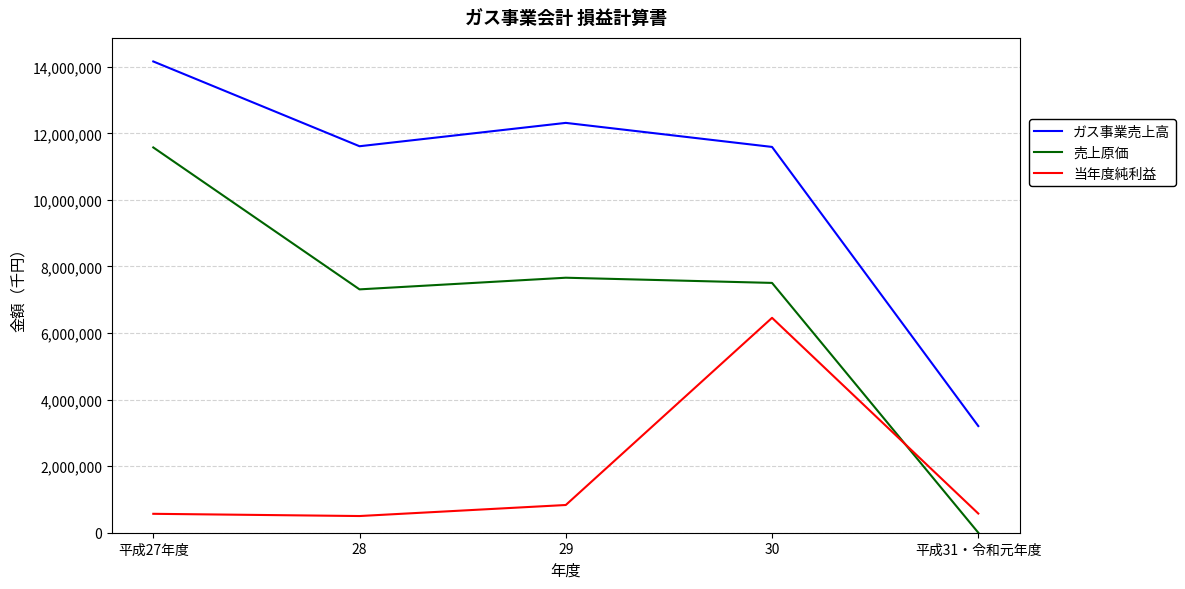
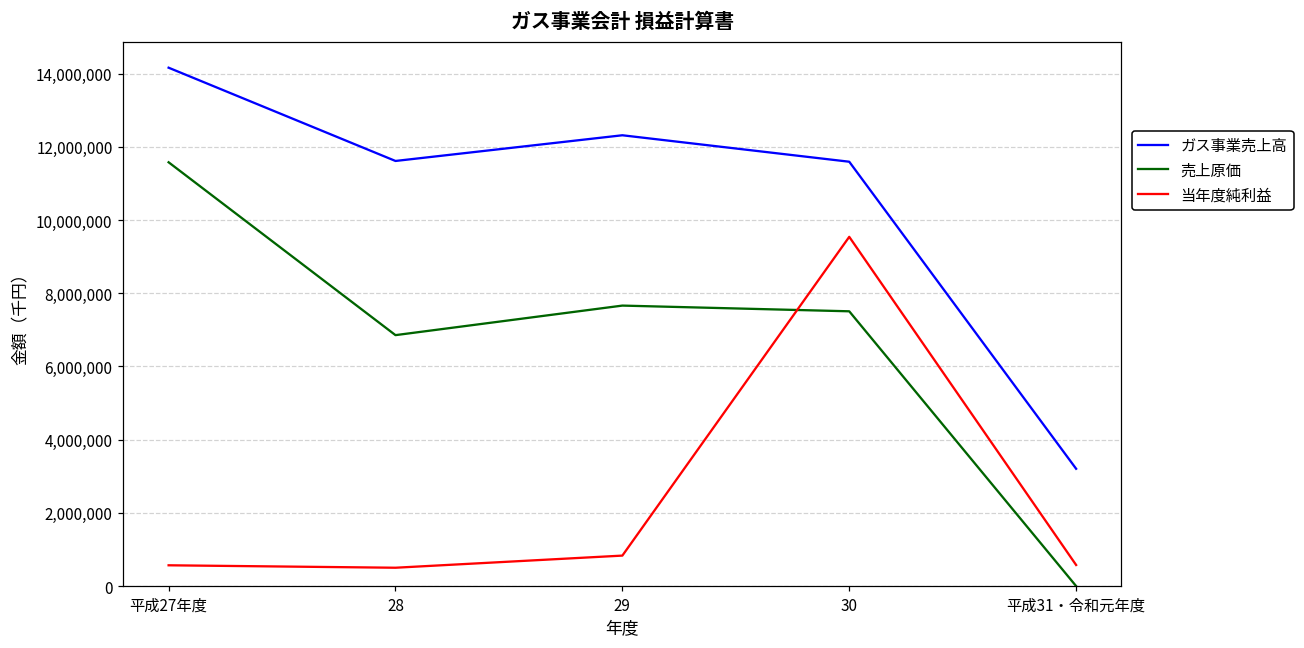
  {
    "ガス事業売上高": {
      "平成27年度": "14,200,000",
      "28": "11,600,000",
      "29": "12,300,000",
      "30": "11,600,000",
      "平成31・令和元年度": "3,200,000"
    },
    "売上原価": {
      "平成27年度": "11,600,000",
-     "28": "7,300,000",
+     "28": "6,900,000",
      "29": "7,700,000",
      "30": "7,500,000",
      "平成31・令和元年度": "0"
    },
    "当年度純利益": {
      "平成27年度": "600,000",
      "28": "500,000",
      "29": "800,000",
-     "30": "6,500,000",
+     "30": "9,500,000",
      "平成31・令和元年度": "600,000"
    }
  }
